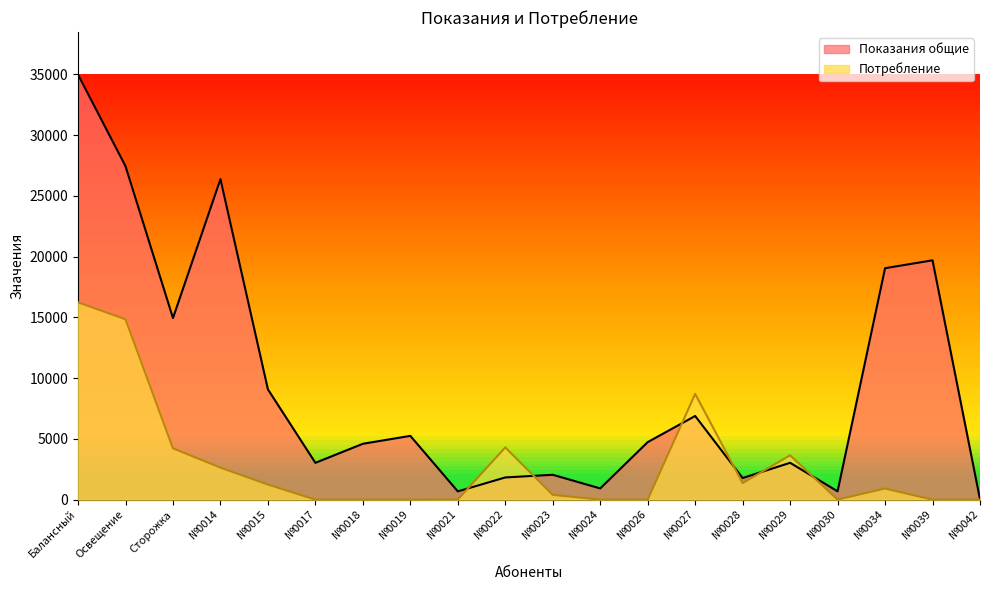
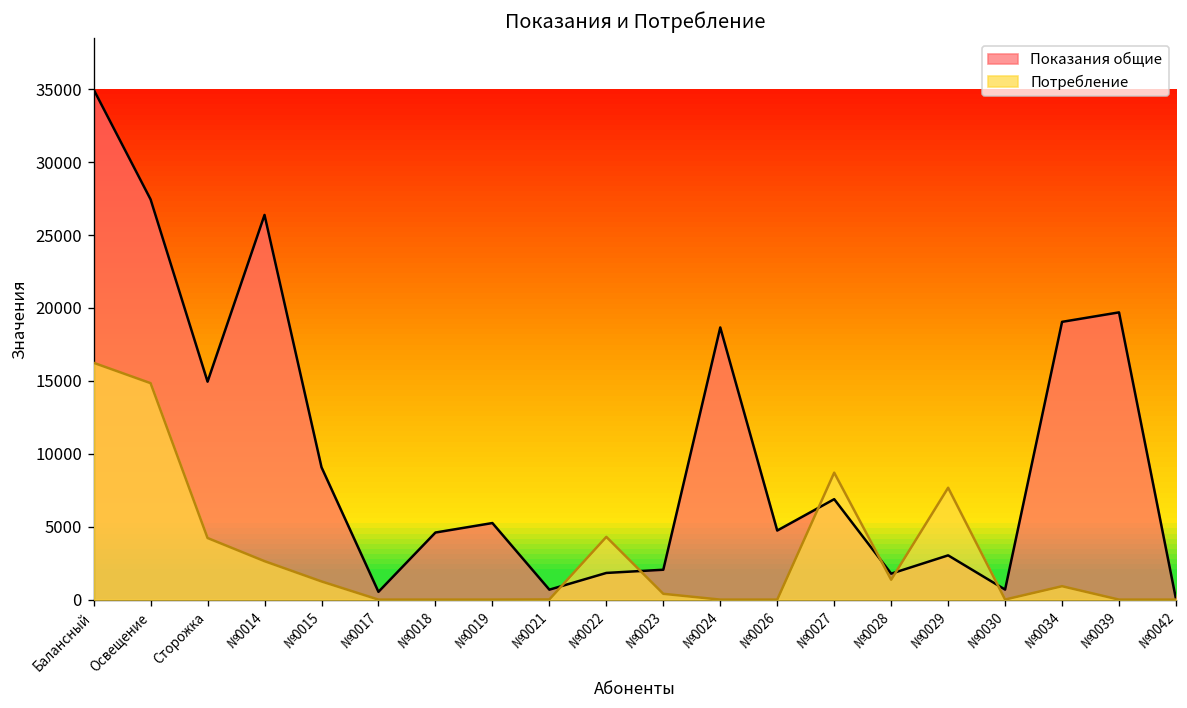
  {
    "Показания общие": {
      "Балансный": 35000,
      "Освещение": 27400,
      "Сторожка": 14900,
      "№0014": 26400,
      "№0015": 9100,
-     "№0017": 3000,
+     "№0017": 500,
      "№0018": 4600,
      "№0019": 5300,
      "№0021": 700,
      "№0022": 1800,
      "№0023": 2000,
-     "№0024": 900,
+     "№0024": 18700,
      "№0026": 4700,
      "№0027": 6900,
      "№0028": 1800,
      "№0029": 3000,
      "№0030": 700,
      "№0034": 19000,
      "№0039": 19700
    },
    "Потребление": {
      "Балансный": 16200,
      "Освещение": 14800,
      "Сторожка": 4200,
      "№0014": 2600,
      "№0015": 1200,
      "№0017": 0,
      "№0018": 0,
      "№0019": 0,
      "№0021": 0,
      "№0022": 4300,
      "№0023": 400,
      "№0024": 0,
      "№0026": 0,
      "№0027": 8700,
      "№0028": 1400,
-     "№0029": 3700,
+     "№0029": 7700,
      "№0030": 0,
      "№0034": 900,
      "№0039": 0
    }
  }
